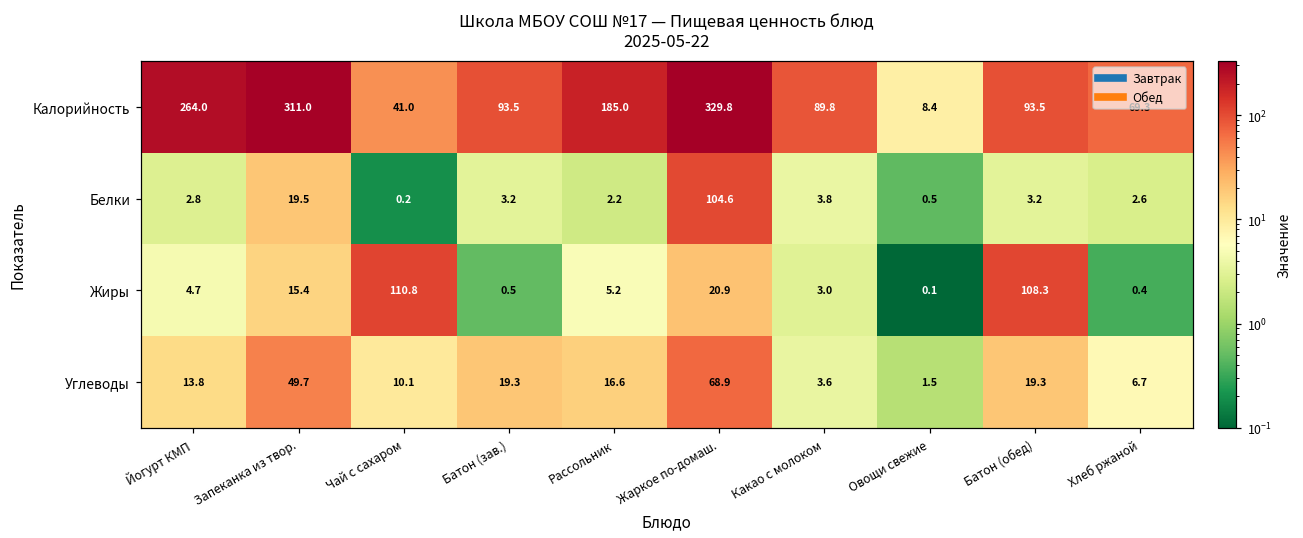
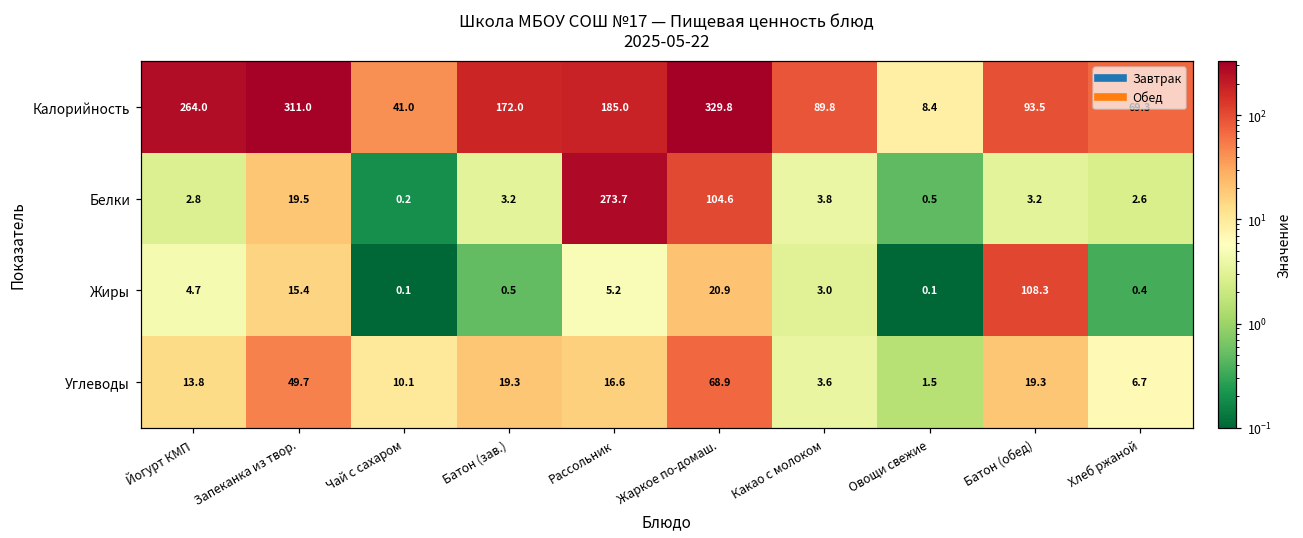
  {
    "Калорийность": {
      "Йогурт КМП": 264.0,
      "Запеканка из твор.": 311.0,
      "Чай с сахаром": 41.0,
-     "Батон (зав.)": 93.5,
+     "Батон (зав.)": 172.0,
      "Рассольник": 185.0,
      "Жаркое по-домаш.": 329.8,
      "Какао с молоком": 89.8,
      "Овощи свежие": 8.4,
      "Батон (обед)": 93.5
    },
    "Белки": {
      "Йогурт КМП": 2.8,
      "Запеканка из твор.": 19.5,
      "Чай с сахаром": 0.2,
      "Батон (зав.)": 3.2,
-     "Рассольник": 2.2,
+     "Рассольник": 273.7,
      "Жаркое по-домаш.": 104.6,
      "Какао с молоком": 3.8,
      "Овощи свежие": 0.5,
      "Батон (обед)": 3.2,
      "Хлеб ржаной": 2.6
    },
    "Жиры": {
      "Йогурт КМП": 4.7,
      "Запеканка из твор.": 15.4,
-     "Чай с сахаром": 110.8,
+     "Чай с сахаром": 0.1,
      "Батон (зав.)": 0.5,
      "Рассольник": 5.2,
      "Жаркое по-домаш.": 20.9,
      "Какао с молоком": 3.0,
      "Овощи свежие": 0.1,
      "Батон (обед)": 108.3,
      "Хлеб ржаной": 0.4
    },
    "Углеводы": {
      "Йогурт КМП": 13.8,
      "Запеканка из твор.": 49.7,
      "Чай с сахаром": 10.1,
      "Батон (зав.)": 19.3,
      "Рассольник": 16.6,
      "Жаркое по-домаш.": 68.9,
      "Какао с молоком": 3.6,
      "Овощи свежие": 1.5,
      "Батон (обед)": 19.3,
      "Хлеб ржаной": 6.7
    }
  }
